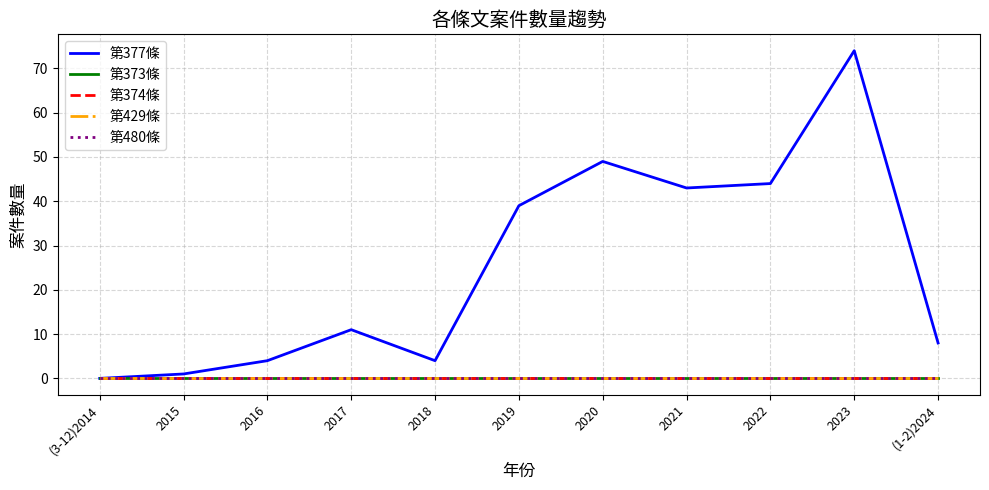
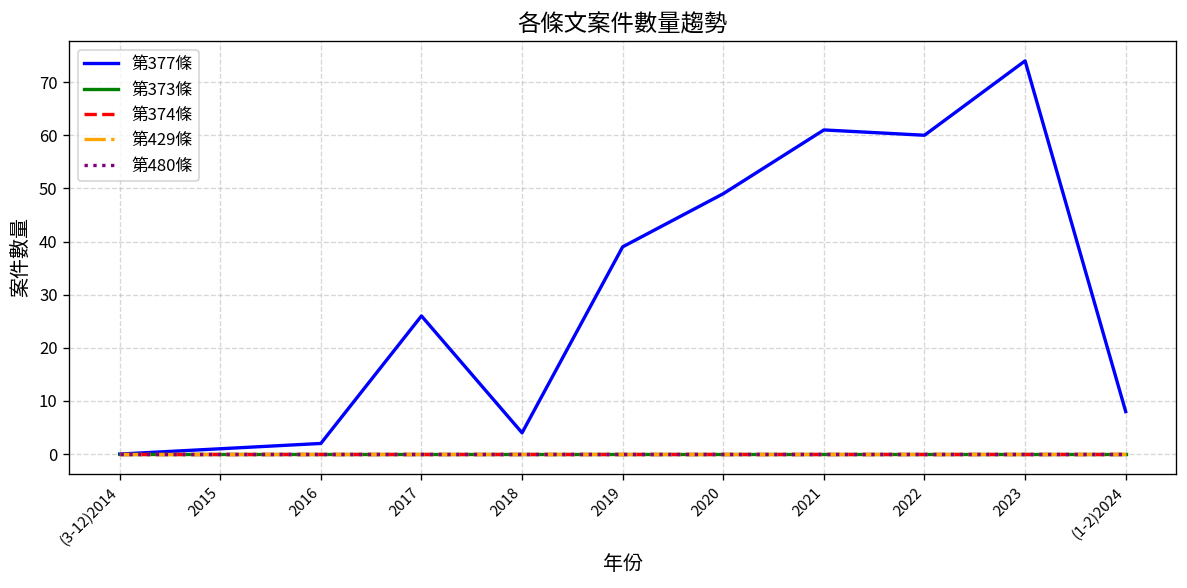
  {
    "第377條": {
      "2015": 1,
-     "2016": 4,
-     "2017": 11,
+     "2016": 2,
+     "2017": 26,
      "2018": 4,
      "2019": 39,
      "2020": 49,
-     "2021": 43,
-     "2022": 44,
+     "2021": 61,
+     "2022": 60,
      "2023": 74,
      "(1-2)2024": 8
    },
    "第480條": {
      "2015": 0,
      "2016": 0,
      "2017": 0,
      "2018": 0,
      "2019": 0,
      "2020": 0,
      "2021": 0,
      "2022": 0,
      "2023": 0,
      "(1-2)2024": 0
    }
  }
